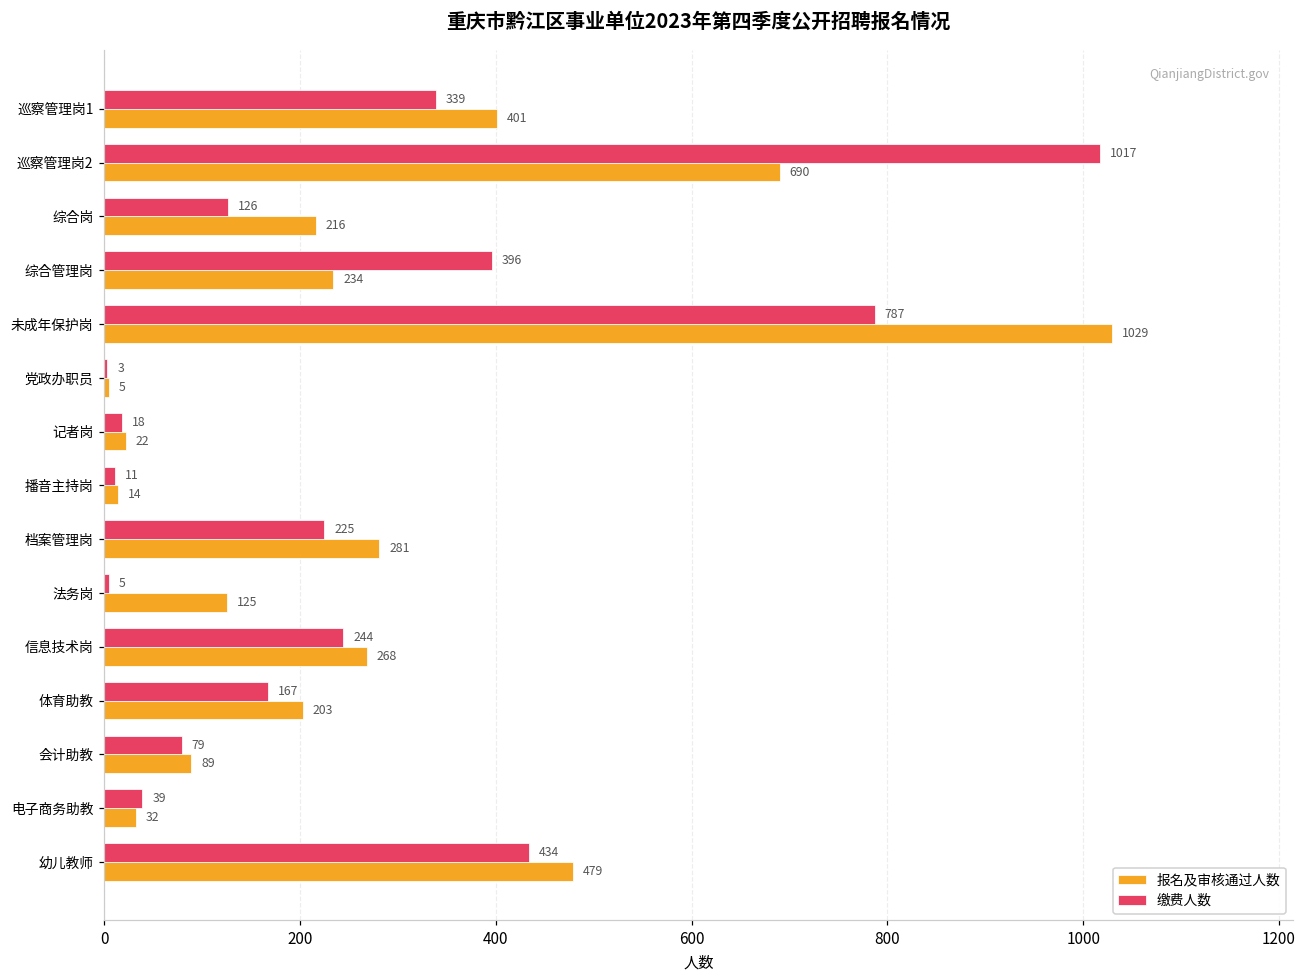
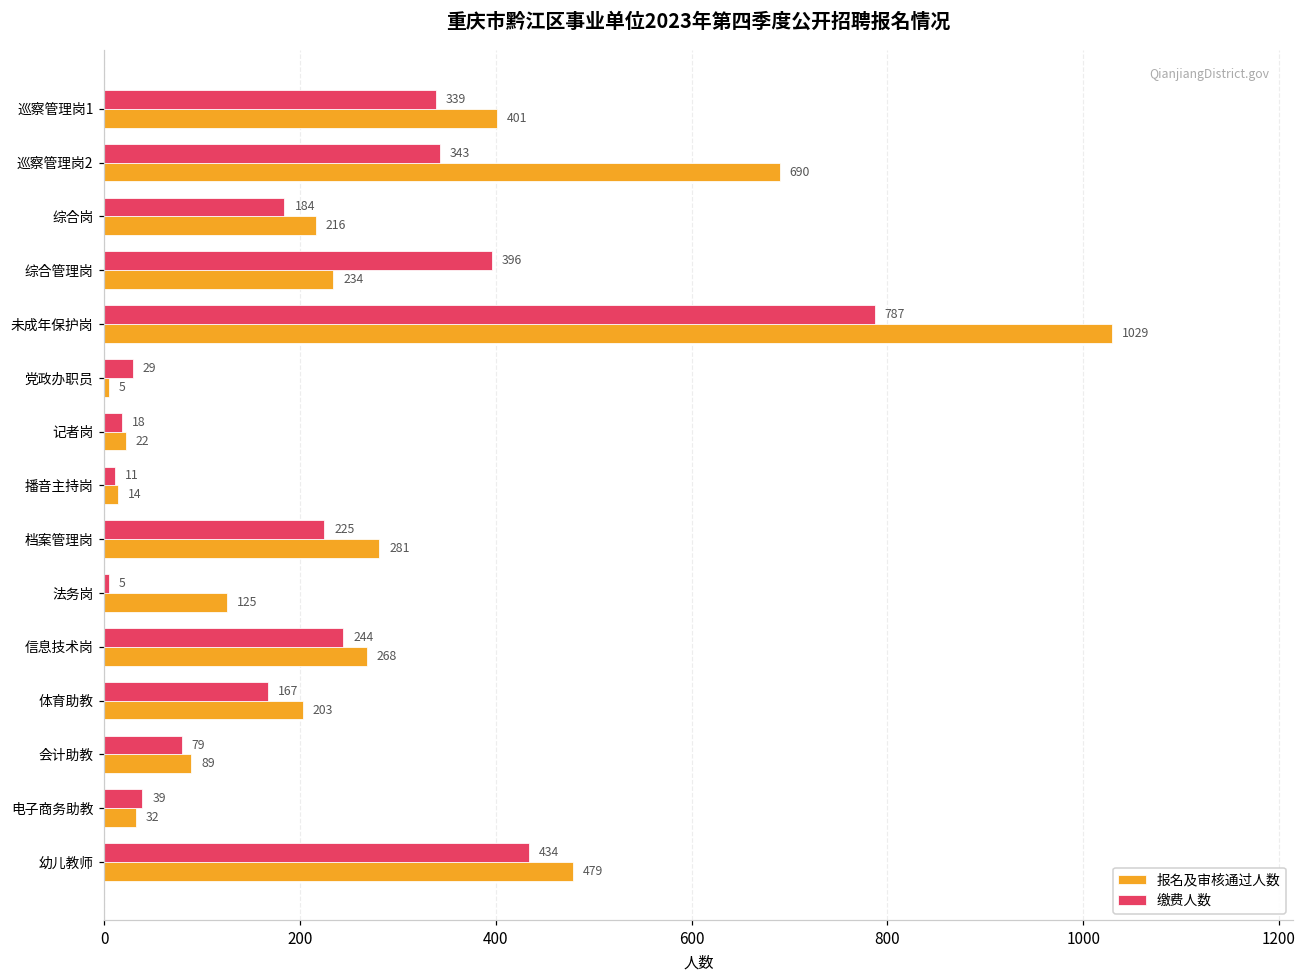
  {
    "报名及审核通过人数": {
      "巡察管理岗1": 401,
      "巡察管理岗2": 690,
      "综合岗": 216,
      "综合管理岗": 234,
      "未成年保护岗": 1029,
      "党政办职员": 5,
      "记者岗": 22,
      "播音主持岗": 14,
      "档案管理岗": 281,
      "法务岗": 125,
      "信息技术岗": 268,
      "体育助教": 203,
      "会计助教": 89,
      "电子商务助教": 32,
      "幼儿教师": 479
    },
    "缴费人数": {
      "巡察管理岗1": 339,
-     "巡察管理岗2": 1017,
-     "综合岗": 126,
+     "巡察管理岗2": 343,
+     "综合岗": 184,
      "综合管理岗": 396,
      "未成年保护岗": 787,
-     "党政办职员": 3,
+     "党政办职员": 29,
      "记者岗": 18,
      "播音主持岗": 11,
      "档案管理岗": 225,
      "法务岗": 5,
      "信息技术岗": 244,
      "体育助教": 167,
      "会计助教": 79,
      "电子商务助教": 39,
      "幼儿教师": 434
    }
  }
